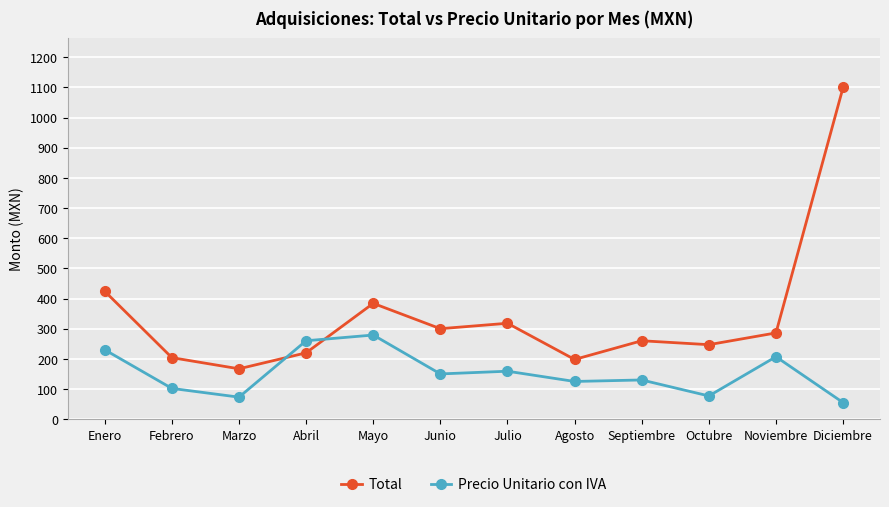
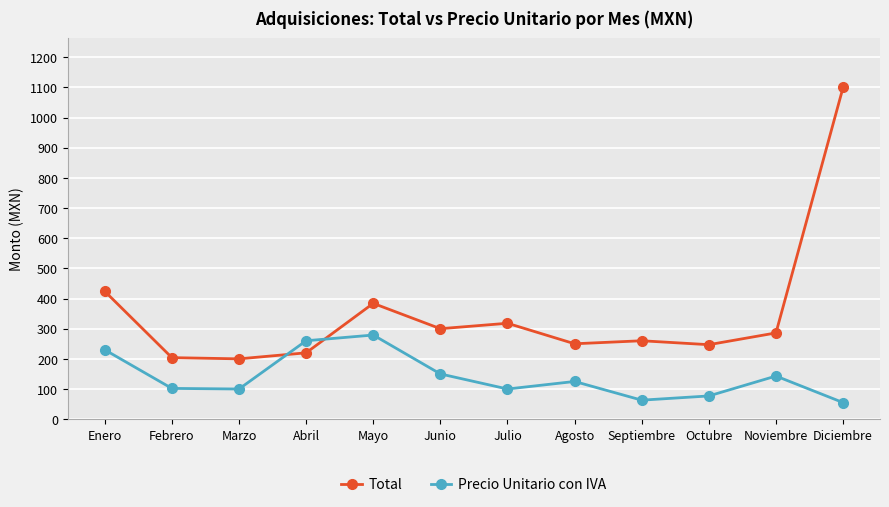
  {
    "Total": {
      "Enero": 420,
      "Febrero": 200,
-     "Marzo": 170,
+     "Marzo": 200,
      "Abril": 220,
      "Mayo": 380,
      "Junio": 300,
      "Julio": 320,
-     "Agosto": 200,
+     "Agosto": 250,
      "Septiembre": 260,
      "Octubre": 250,
      "Noviembre": 290,
      "Diciembre": 1100
    },
    "Precio Unitario con IVA": {
      "Enero": 230,
      "Febrero": 100,
-     "Marzo": 70,
+     "Marzo": 100,
      "Abril": 260,
      "Mayo": 280,
      "Junio": 150,
-     "Julio": 160,
+     "Julio": 100,
      "Agosto": 130,
-     "Septiembre": 130,
+     "Septiembre": 60,
      "Octubre": 80,
-     "Noviembre": 210,
+     "Noviembre": 140,
      "Diciembre": 60
    }
  }
